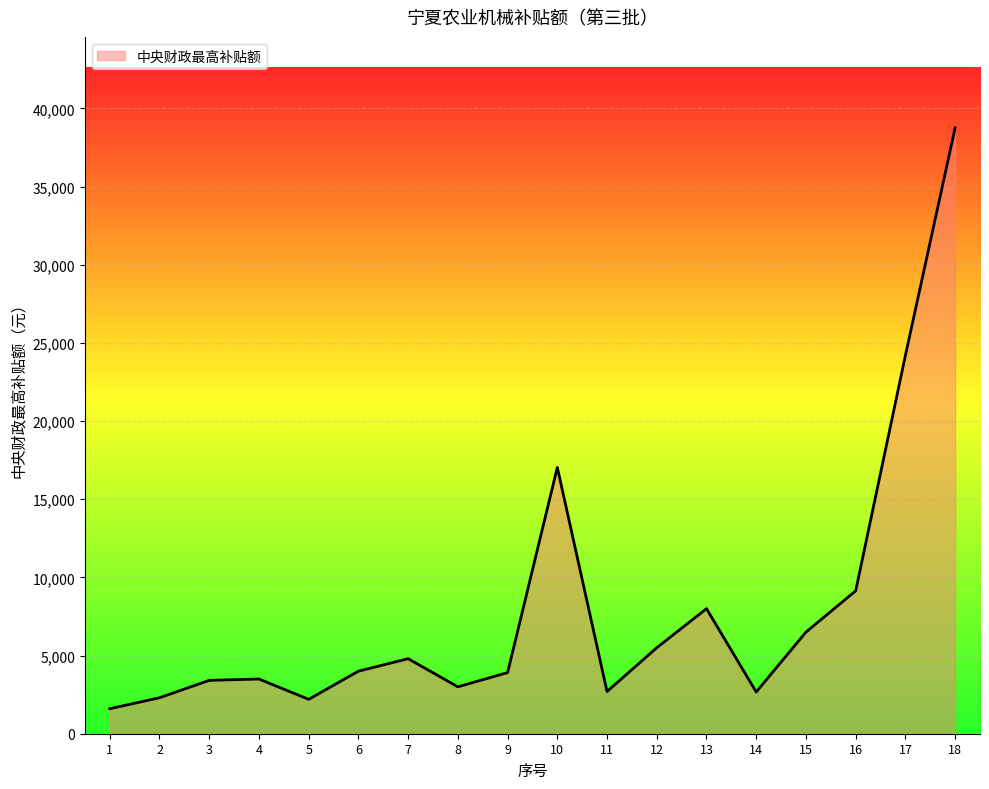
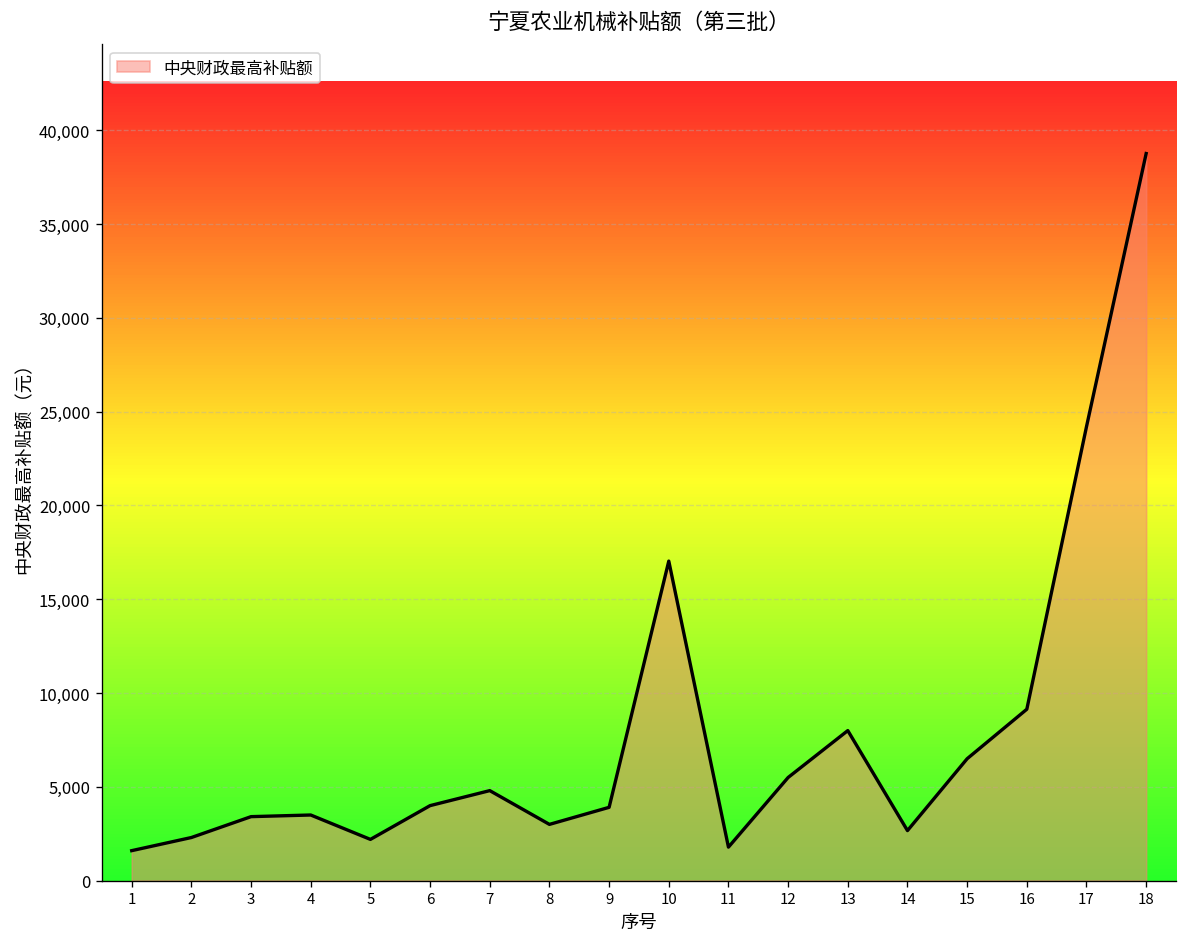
  {
    "1": "1,600",
    "2": "2,300",
    "3": "3,400",
    "4": "3,500",
    "5": "2,200",
    "6": "4,000",
    "7": "4,800",
    "8": "3,000",
    "9": "3,900",
    "10": "17,000",
-   "11": "2,700",
+   "11": "1,800",
    "12": "5,500",
    "13": "8,000",
    "14": "2,700",
    "15": "6,500",
    "16": "9,100",
    "17": "24,200",
    "18": "38,800"
  }
